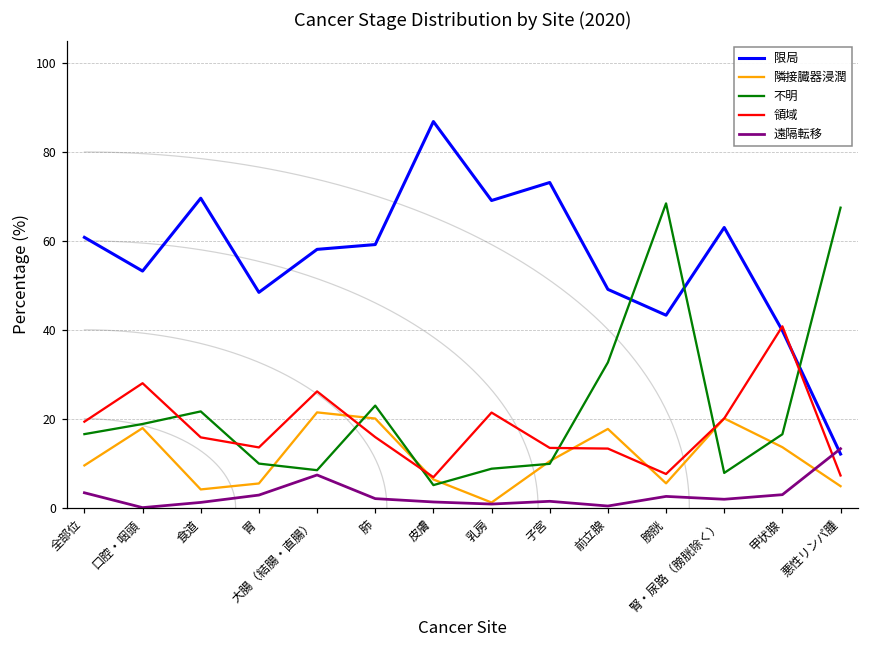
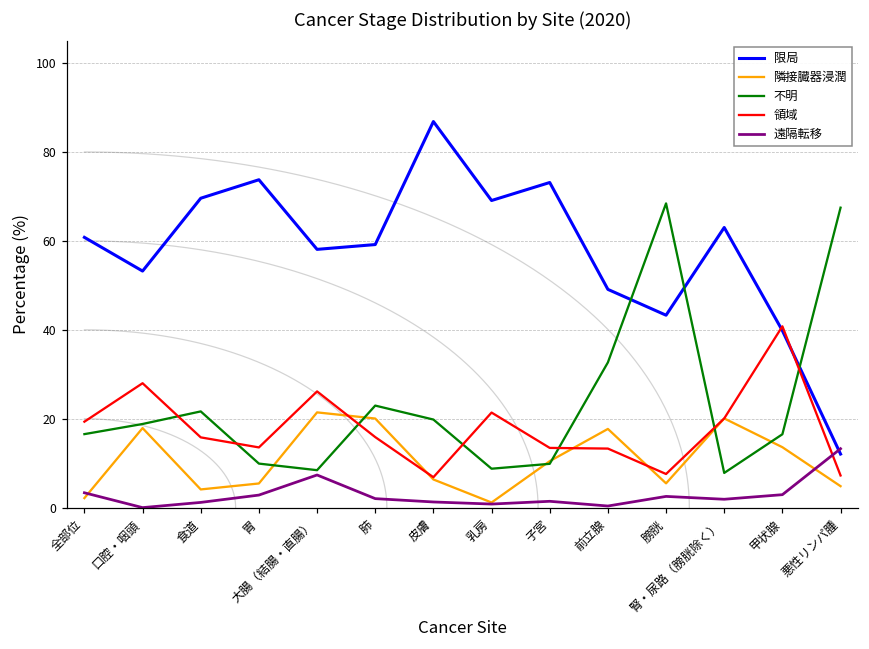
  {
    "限局": {
      "全部位": 61,
      "口腔・咽頭": 53,
      "食道": 70,
-     "胃": 48,
+     "胃": 74,
      "大腸（結腸・直腸）": 58,
      "肺": 59,
      "皮膚": 87,
      "乳房": 69,
      "子宮": 73,
      "前立腺": 49,
      "膀胱": 43,
      "腎・尿路（膀胱除く）": 63,
      "甲状腺": 40,
      "悪性リンパ腫": 12
    },
    "隣接臓器浸潤": {
-     "全部位": 9,
+     "全部位": 2,
      "食道": 4,
      "胃": 5,
      "大腸（結腸・直腸）": 21,
      "肺": 20,
      "前立腺": 18,
      "膀胱": 5,
      "甲状腺": 14,
      "悪性リンパ腫": 5
    },
    "不明": {
      "全部位": 17,
      "食道": 22,
      "胃": 10,
      "大腸（結腸・直腸）": 8,
      "肺": 23,
-     "皮膚": 5,
+     "皮膚": 20,
      "乳房": 9,
      "前立腺": 33,
      "膀胱": 68,
      "腎・尿路（膀胱除く）": 8,
      "甲状腺": 17,
      "悪性リンパ腫": 67
    },
    "領域": {
      "全部位": 19,
      "口腔・咽頭": 28,
      "食道": 16,
      "胃": 14,
      "肺": 16,
      "乳房": 21,
      "子宮": 13,
      "前立腺": 13,
      "膀胱": 8,
      "甲状腺": 41,
      "悪性リンパ腫": 7
    },
    "遠隔転移": {
      "全部位": 3,
      "口腔・咽頭": 0,
      "食道": 1,
      "胃": 3,
      "大腸（結腸・直腸）": 7,
      "肺": 2,
      "皮膚": 1,
      "子宮": 1,
      "前立腺": 0,
      "膀胱": 3,
      "腎・尿路（膀胱除く）": 2,
      "甲状腺": 3,
      "悪性リンパ腫": 13
    }
  }
